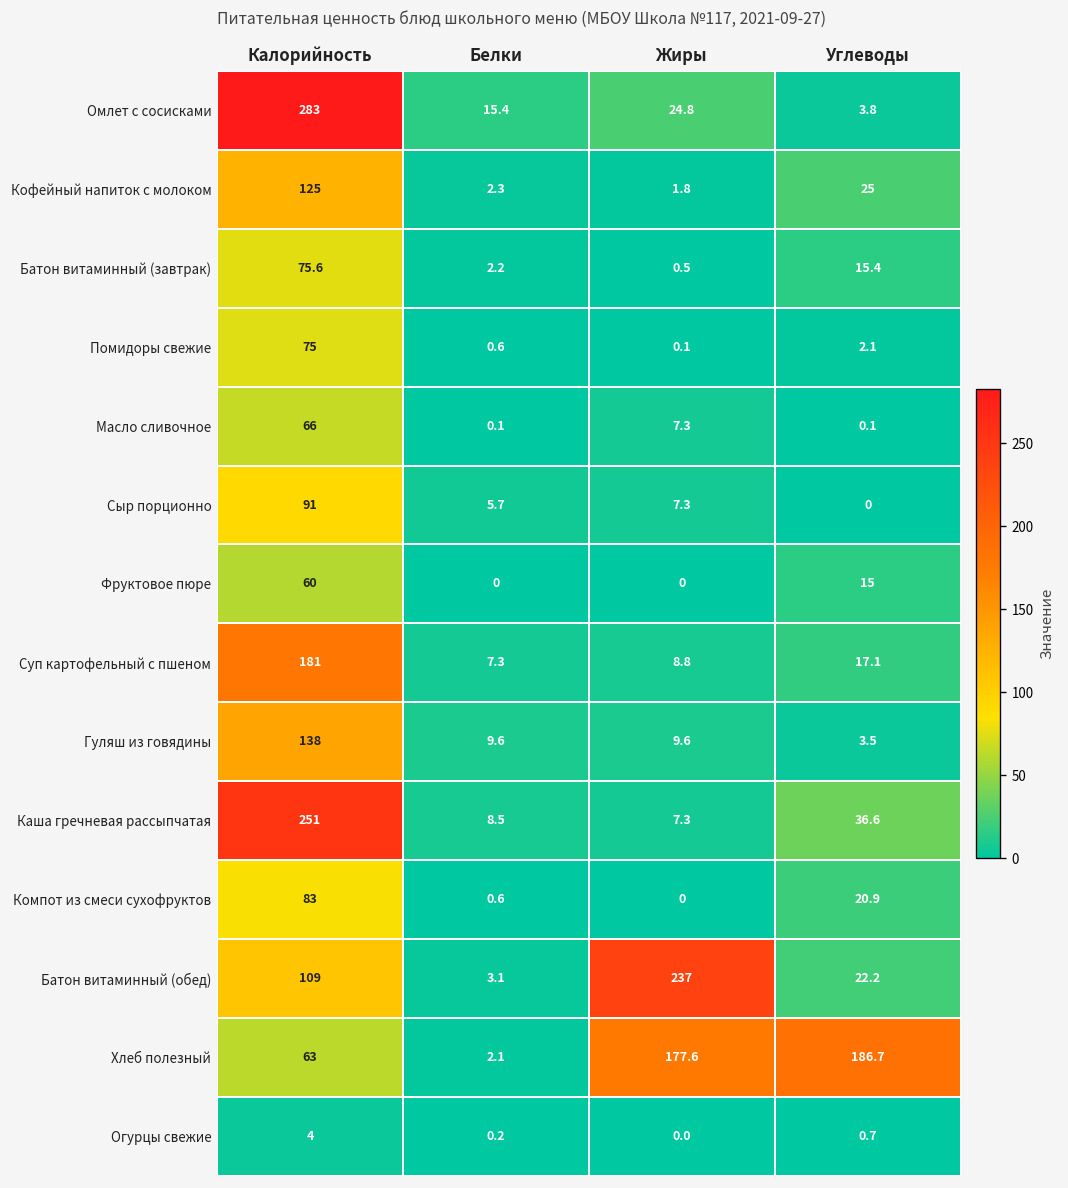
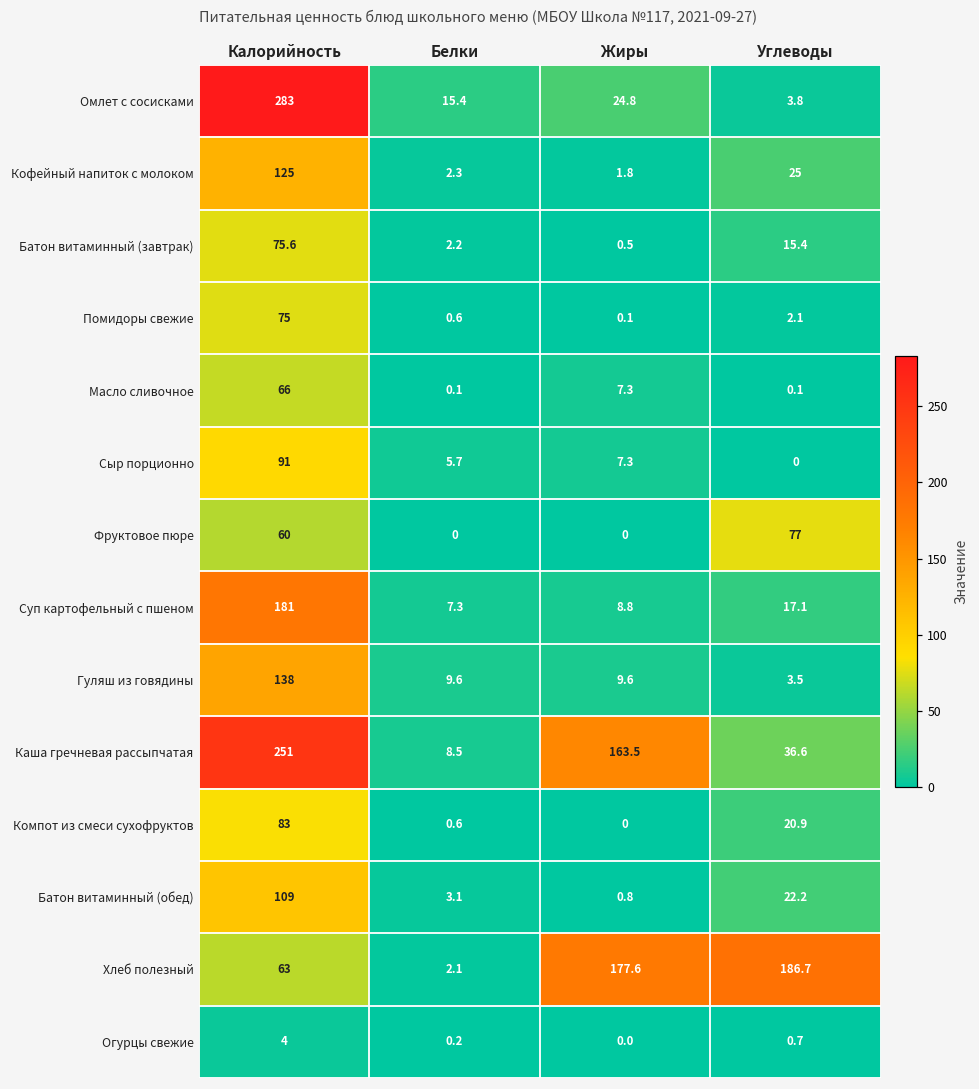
  {
    "Омлет с сосисками": {
      "Калорийность": 283,
      "Белки": 15.4,
      "Жиры": 24.8,
      "Углеводы": 3.8
    },
    "Кофейный напиток с молоком": {
      "Калорийность": 125,
      "Белки": 2.3,
      "Жиры": 1.8,
      "Углеводы": 25
    },
    "Батон витаминный (завтрак)": {
      "Калорийность": 75.6,
      "Белки": 2.2,
      "Жиры": 0.5,
      "Углеводы": 15.4
    },
    "Помидоры свежие": {
      "Калорийность": 75,
      "Белки": 0.6,
      "Жиры": 0.1,
      "Углеводы": 2.1
    },
    "Масло сливочное": {
      "Калорийность": 66,
      "Белки": 0.1,
      "Жиры": 7.3,
      "Углеводы": 0.1
    },
    "Сыр порционно": {
      "Калорийность": 91,
      "Белки": 5.7,
      "Жиры": 7.3,
      "Углеводы": 0
    },
    "Фруктовое пюре": {
      "Калорийность": 60,
      "Белки": 0,
      "Жиры": 0,
-     "Углеводы": 15
+     "Углеводы": 77
    },
    "Суп картофельный с пшеном": {
      "Калорийность": 181,
      "Белки": 7.3,
      "Жиры": 8.8,
      "Углеводы": 17.1
    },
    "Гуляш из говядины": {
      "Калорийность": 138,
      "Белки": 9.6,
      "Жиры": 9.6,
      "Углеводы": 3.5
    },
    "Каша гречневая рассыпчатая": {
      "Калорийность": 251,
      "Белки": 8.5,
-     "Жиры": 7.3,
+     "Жиры": 163.5,
      "Углеводы": 36.6
    },
    "Компот из смеси сухофруктов": {
      "Калорийность": 83,
      "Белки": 0.6,
      "Жиры": 0,
      "Углеводы": 20.9
    },
    "Батон витаминный (обед)": {
      "Калорийность": 109,
      "Белки": 3.1,
-     "Жиры": 237,
+     "Жиры": 0.8,
      "Углеводы": 22.2
    },
    "Хлеб полезный": {
      "Калорийность": 63,
      "Белки": 2.1,
      "Жиры": 177.6,
      "Углеводы": 186.7
    },
    "Огурцы свежие": {
      "Калорийность": 4,
      "Белки": 0.2,
      "Жиры": 0.0,
      "Углеводы": 0.7
    }
  }
